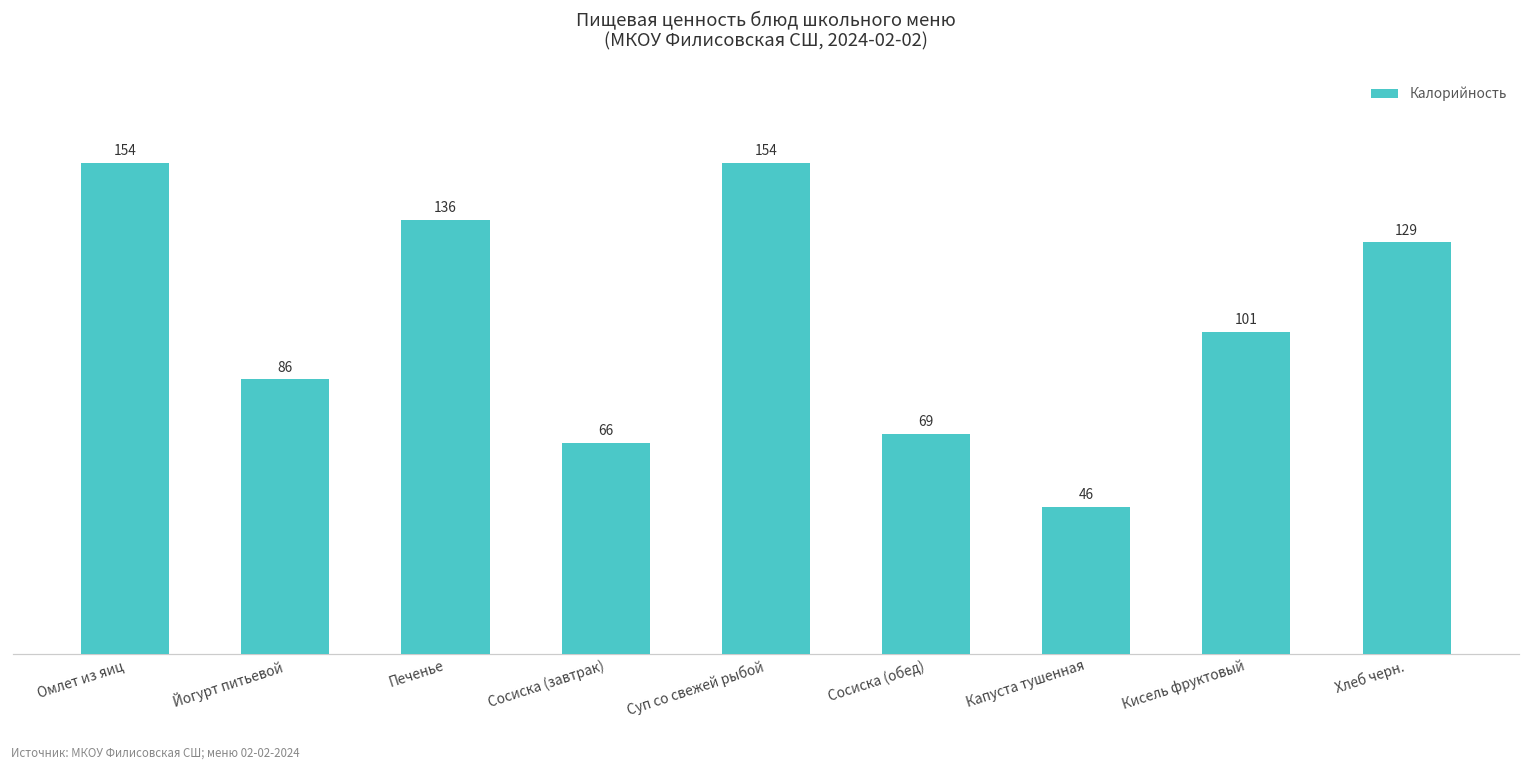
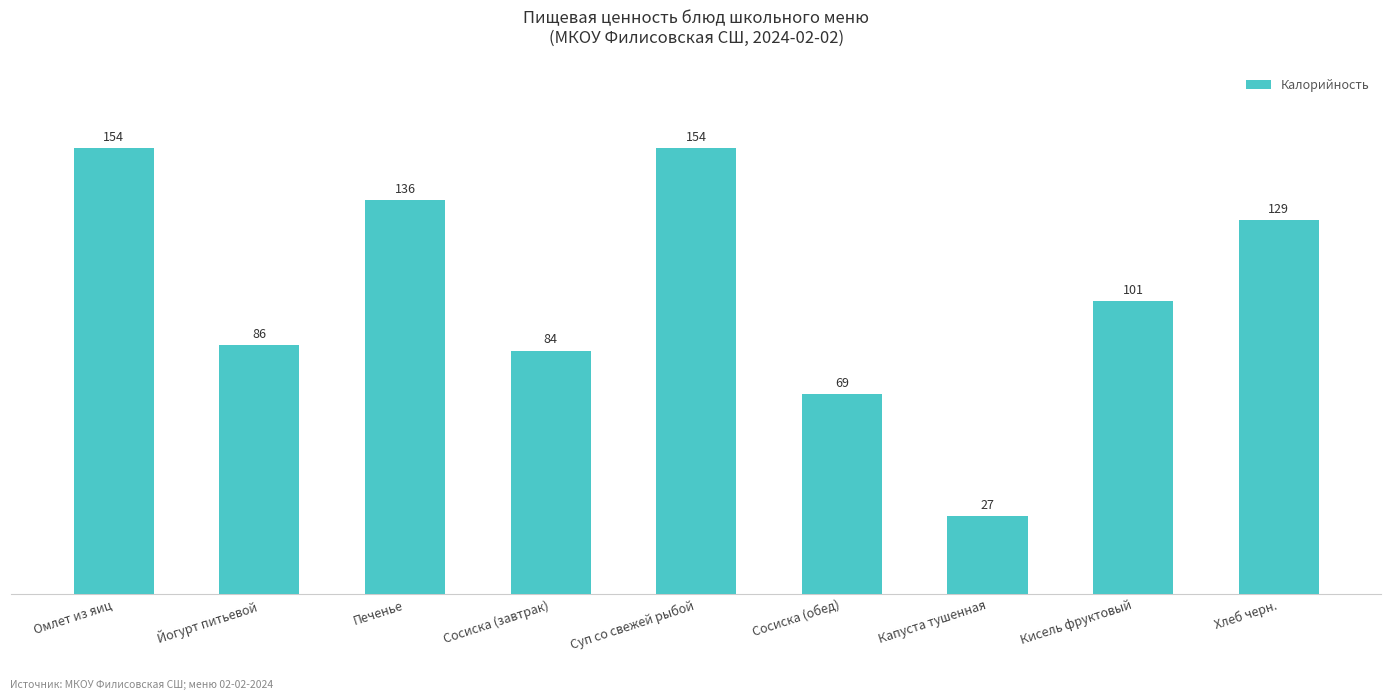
  {
    "Омлет из яиц": 154,
    "Йогурт питьевой": 86,
    "Печенье": 136,
-   "Сосиска (завтрак)": 66,
+   "Сосиска (завтрак)": 84,
    "Суп со свежей рыбой": 154,
    "Сосиска (обед)": 69,
-   "Капуста тушенная": 46,
+   "Капуста тушенная": 27,
    "Кисель фруктовый": 101,
    "Хлеб черн.": 129
  }
